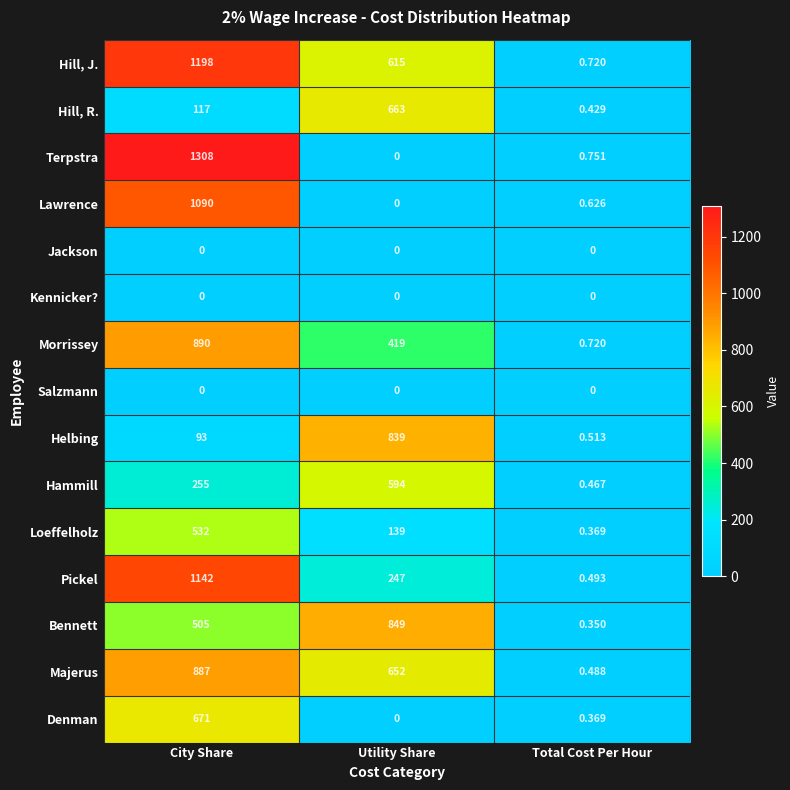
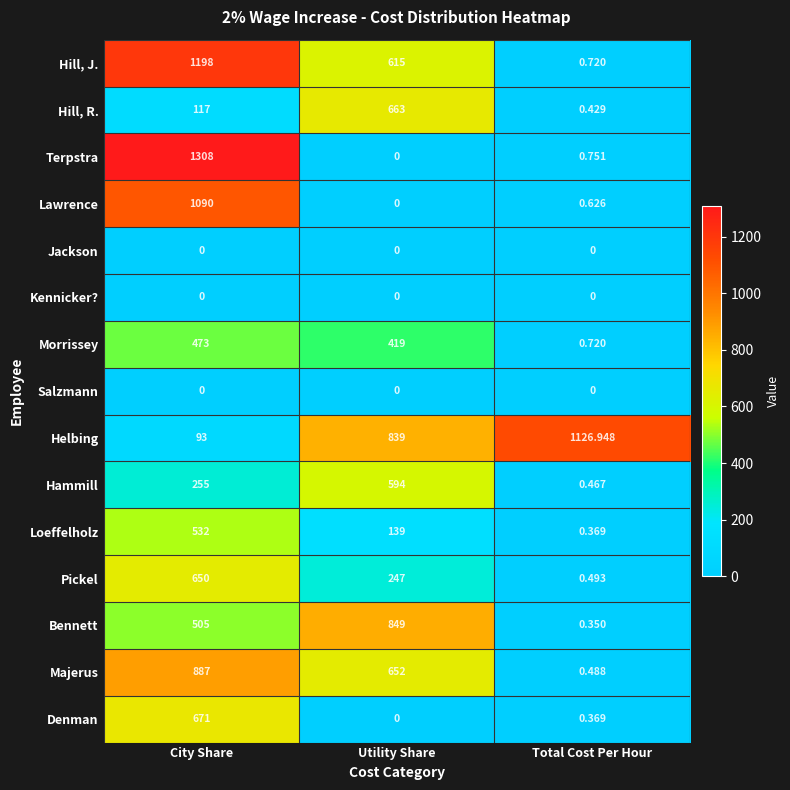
  {
    "Hill, J.": {
      "City Share": 1198,
      "Utility Share": 615,
      "Total Cost Per Hour": 0.720
    },
    "Hill, R.": {
      "City Share": 117,
      "Utility Share": 663,
      "Total Cost Per Hour": 0.429
    },
    "Terpstra": {
      "City Share": 1308,
      "Utility Share": 0,
      "Total Cost Per Hour": 0.751
    },
    "Lawrence": {
      "City Share": 1090,
      "Utility Share": 0,
      "Total Cost Per Hour": 0.626
    },
    "Jackson": {
      "City Share": 0,
      "Utility Share": 0,
      "Total Cost Per Hour": 0
    },
    "Kennicker?": {
      "City Share": 0,
      "Utility Share": 0,
      "Total Cost Per Hour": 0
    },
    "Morrissey": {
-     "City Share": 890,
+     "City Share": 473,
      "Utility Share": 419,
      "Total Cost Per Hour": 0.720
    },
    "Salzmann": {
      "City Share": 0,
      "Utility Share": 0,
      "Total Cost Per Hour": 0
    },
    "Helbing": {
      "City Share": 93,
      "Utility Share": 839,
-     "Total Cost Per Hour": 0.513
+     "Total Cost Per Hour": 1126.948
    },
    "Hammill": {
      "City Share": 255,
      "Utility Share": 594,
      "Total Cost Per Hour": 0.467
    },
    "Loeffelholz": {
      "City Share": 532,
      "Utility Share": 139,
      "Total Cost Per Hour": 0.369
    },
    "Pickel": {
-     "City Share": 1142,
+     "City Share": 650,
      "Utility Share": 247,
      "Total Cost Per Hour": 0.493
    },
    "Bennett": {
      "City Share": 505,
      "Utility Share": 849,
      "Total Cost Per Hour": 0.350
    },
    "Majerus": {
      "City Share": 887,
      "Utility Share": 652,
      "Total Cost Per Hour": 0.488
    },
    "Denman": {
      "City Share": 671,
      "Utility Share": 0,
      "Total Cost Per Hour": 0.369
    }
  }
